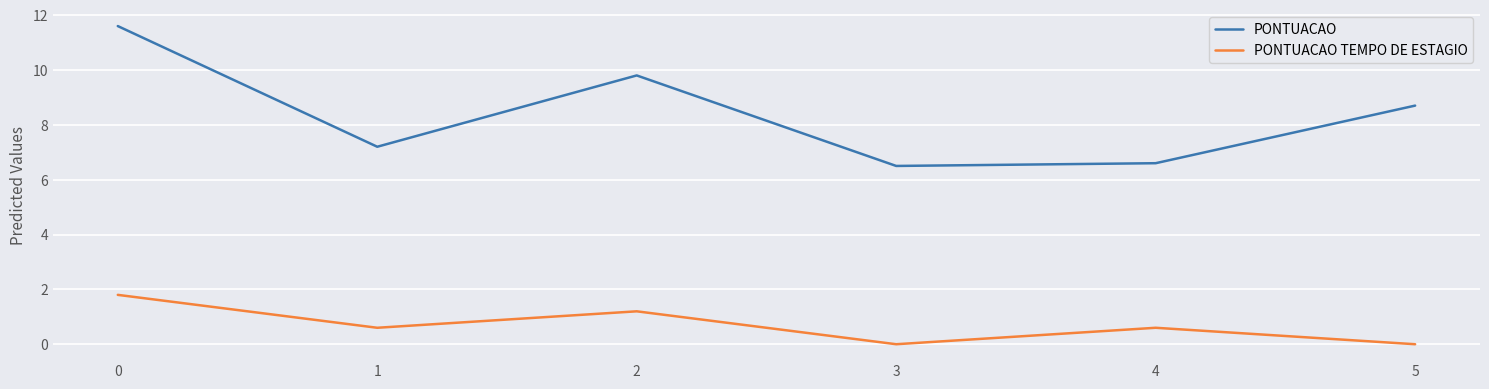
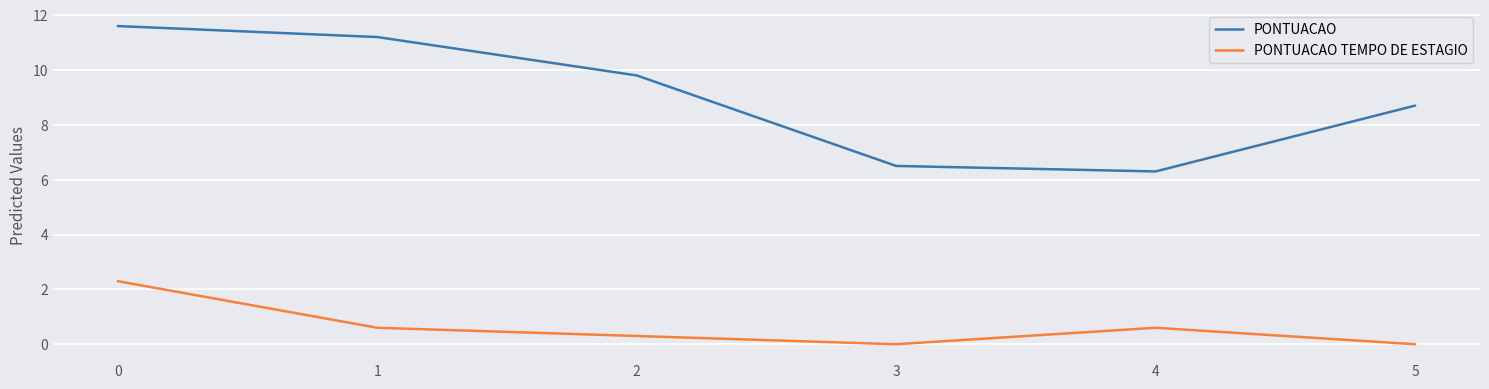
  {
    "PONTUACAO": {
      "0": 11.6,
-     "1": 7.2,
+     "1": 11.2,
      "2": 9.8,
      "3": 6.5,
-     "4": 6.6,
+     "4": 6.3,
      "5": 8.7
    },
    "PONTUACAO TEMPO DE ESTAGIO": {
-     "0": 1.8,
+     "0": 2.3,
      "1": 0.6,
-     "2": 1.2,
+     "2": 0.3,
      "3": 0.0,
      "4": 0.6,
      "5": 0.0
    }
  }
